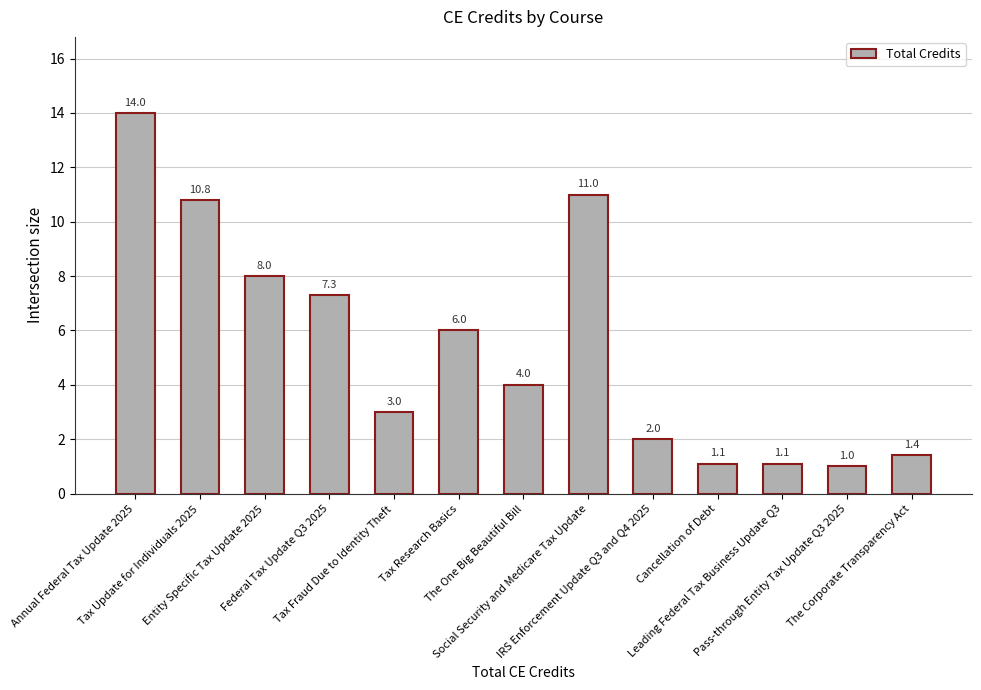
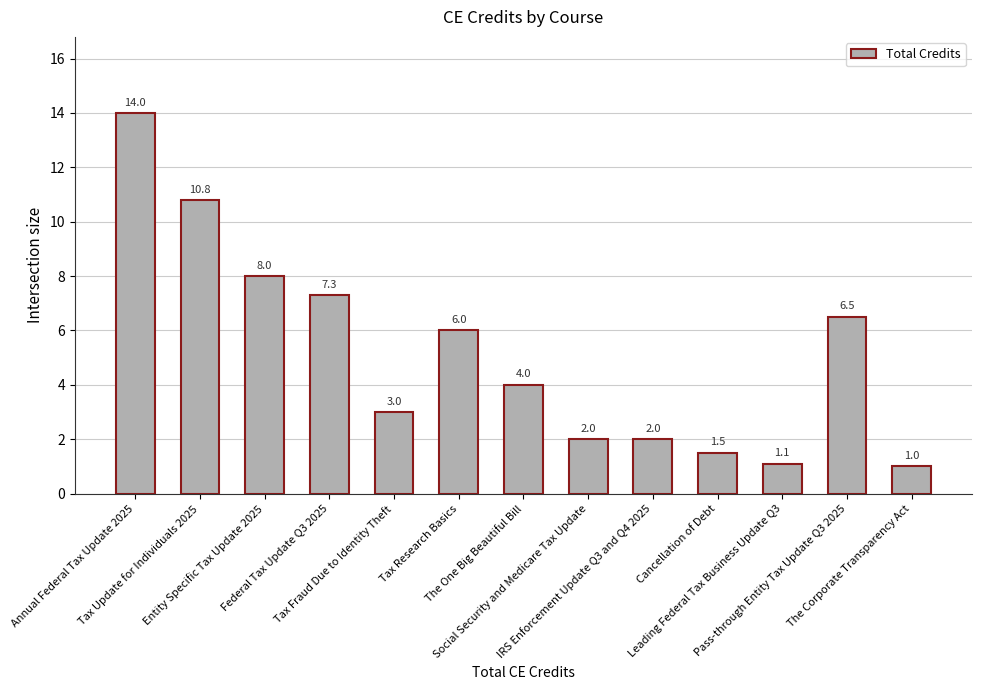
  {
    "Annual Federal Tax Update 2025": 14.0,
    "Tax Update for Individuals 2025": 10.8,
    "Entity Specific Tax Update 2025": 8.0,
    "Federal Tax Update Q3 2025": 7.3,
    "Tax Fraud Due to Identity Theft": 3.0,
    "Tax Research Basics": 6.0,
    "The One Big Beautiful Bill": 4.0,
-   "Social Security and Medicare Tax Update": 11.0,
+   "Social Security and Medicare Tax Update": 2.0,
    "IRS Enforcement Update Q3 and Q4 2025": 2.0,
-   "Cancellation of Debt": 1.1,
+   "Cancellation of Debt": 1.5,
    "Leading Federal Tax Business Update Q3": 1.1,
-   "Pass-through Entity Tax Update Q3 2025": 1.0,
-   "The Corporate Transparency Act": 1.4
+   "Pass-through Entity Tax Update Q3 2025": 6.5,
+   "The Corporate Transparency Act": 1.0
  }
